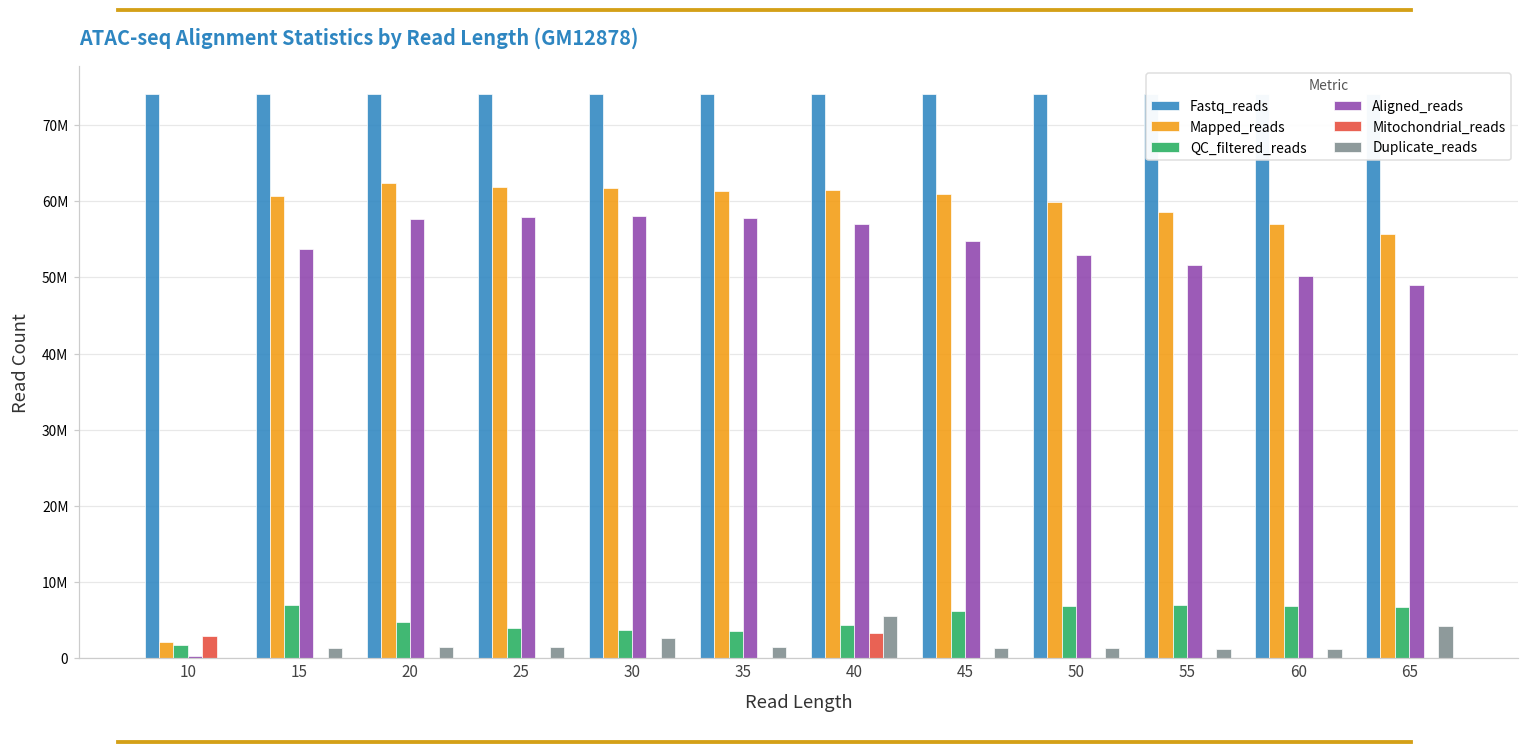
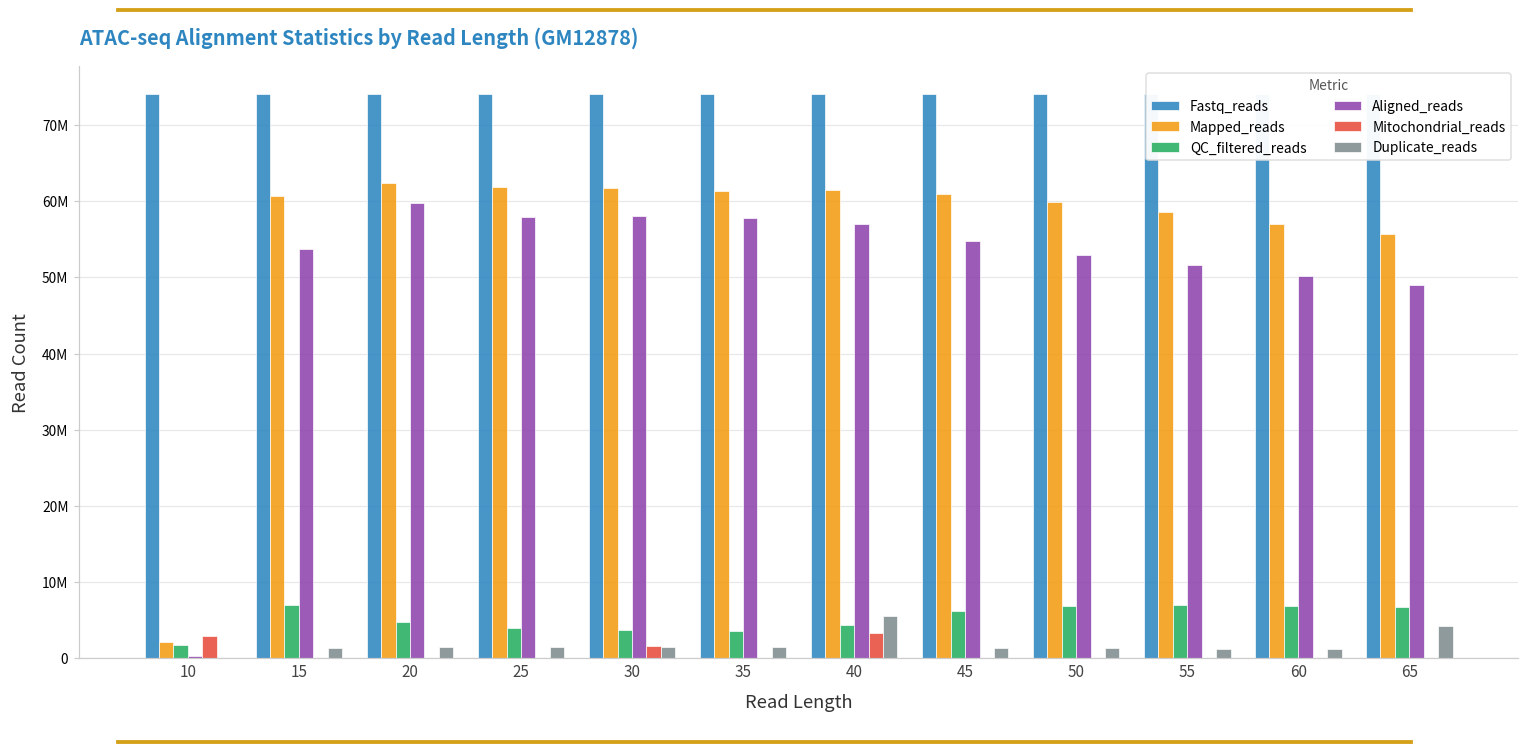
  {
    "Fastq_reads": {
      "10": 74000000,
      "15": 74000000,
      "20": 74000000,
      "25": 74000000,
      "30": 74000000,
      "35": 74000000,
      "40": 74000000,
      "45": 74000000,
      "50": 74000000
    },
    "Mapped_reads": {
      "10": 2000000,
      "15": 61000000,
      "20": 62000000,
      "25": 62000000,
      "30": 62000000,
      "35": 61000000,
      "40": 61000000,
      "45": 61000000,
      "50": 60000000,
      "55": 59000000,
      "60": 57000000,
      "65": 56000000
    },
    "QC_filtered_reads": {
      "10": 2000000,
      "15": 7000000,
      "20": 5000000,
      "25": 4000000,
      "30": 4000000,
      "35": 4000000,
      "40": 4000000,
      "45": 6000000,
      "50": 7000000,
      "55": 7000000,
      "60": 7000000,
      "65": 7000000
    },
    "Aligned_reads": {
      "10": 0,
      "15": 54000000,
-     "20": 58000000,
+     "20": 60000000,
      "25": 58000000,
      "30": 58000000,
      "35": 58000000,
      "40": 57000000,
      "45": 55000000,
      "50": 53000000,
      "55": 52000000,
      "60": 50000000,
      "65": 49000000
    },
    "Mitochondrial_reads": {
      "10": 3000000,
-     "30": 0,
+     "30": 2000000,
      "40": 3000000
    },
    "Duplicate_reads": {
      "15": 1000000,
      "20": 2000000,
      "25": 2000000,
-     "30": 3000000,
+     "30": 2000000,
      "35": 2000000,
      "40": 6000000,
      "45": 1000000,
      "50": 1000000,
      "55": 1000000,
      "60": 1000000,
      "65": 4000000
    }
  }
